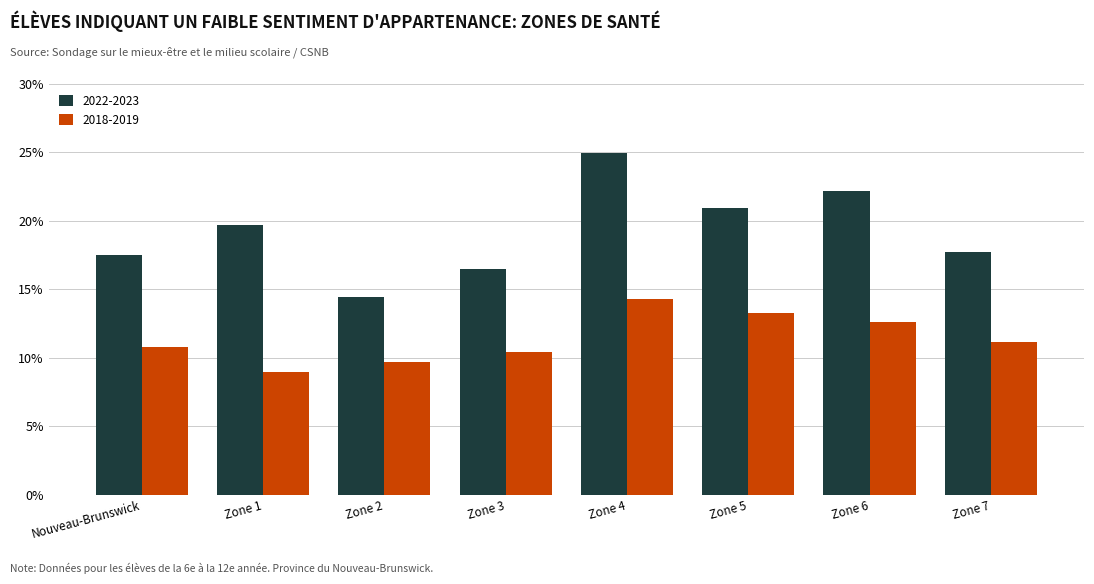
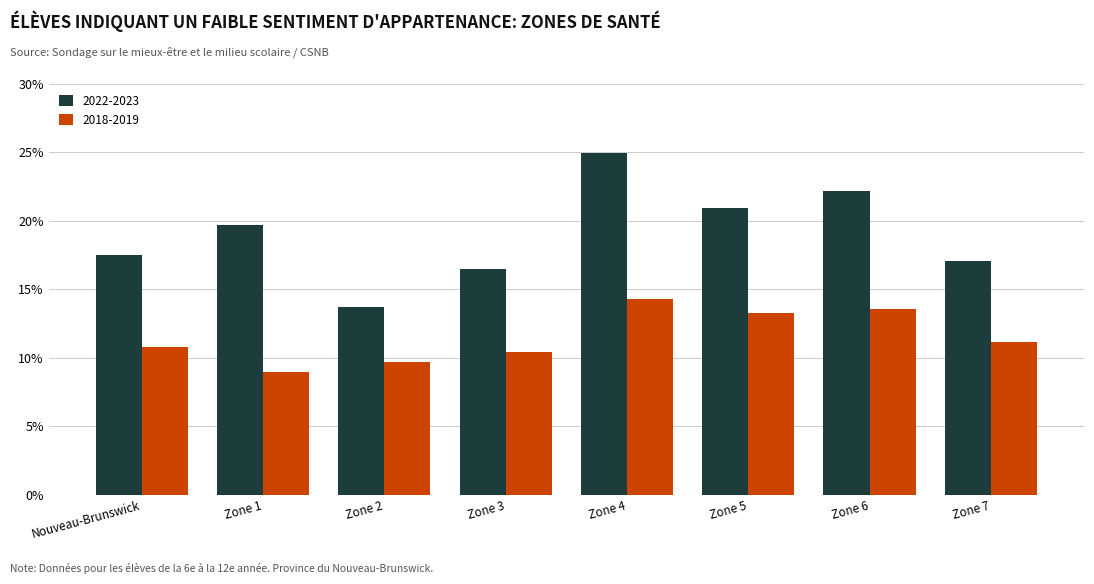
  {
    "2022-2023": {
      "Nouveau-Brunswick": "17.5%",
      "Zone 1": "19.7%",
-     "Zone 2": "14.4%",
+     "Zone 2": "13.7%",
      "Zone 3": "16.5%",
      "Zone 4": "25.0%",
      "Zone 5": "20.9%",
      "Zone 6": "22.2%",
-     "Zone 7": "17.7%"
+     "Zone 7": "17.1%"
    },
    "2018-2019": {
      "Nouveau-Brunswick": "10.8%",
      "Zone 1": "9.0%",
      "Zone 2": "9.7%",
      "Zone 3": "10.4%",
      "Zone 4": "14.3%",
      "Zone 5": "13.3%",
-     "Zone 6": "12.6%",
+     "Zone 6": "13.6%",
      "Zone 7": "11.1%"
    }
  }
